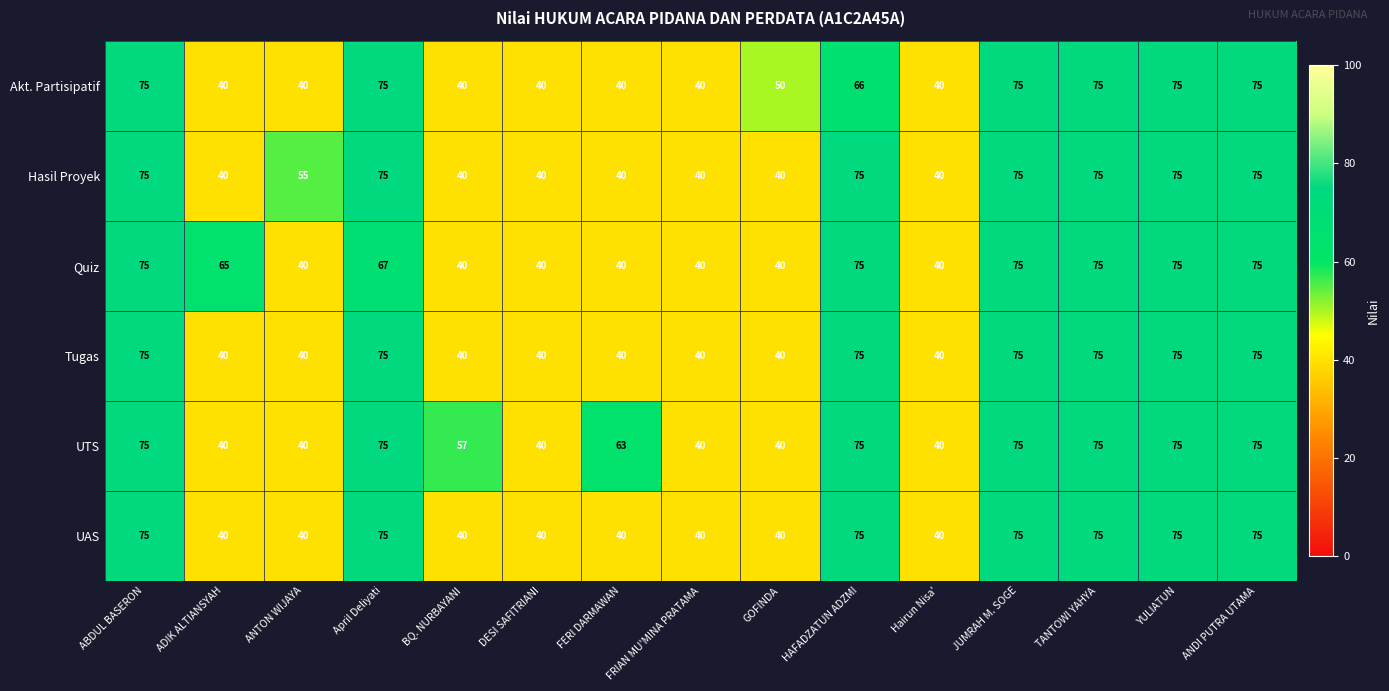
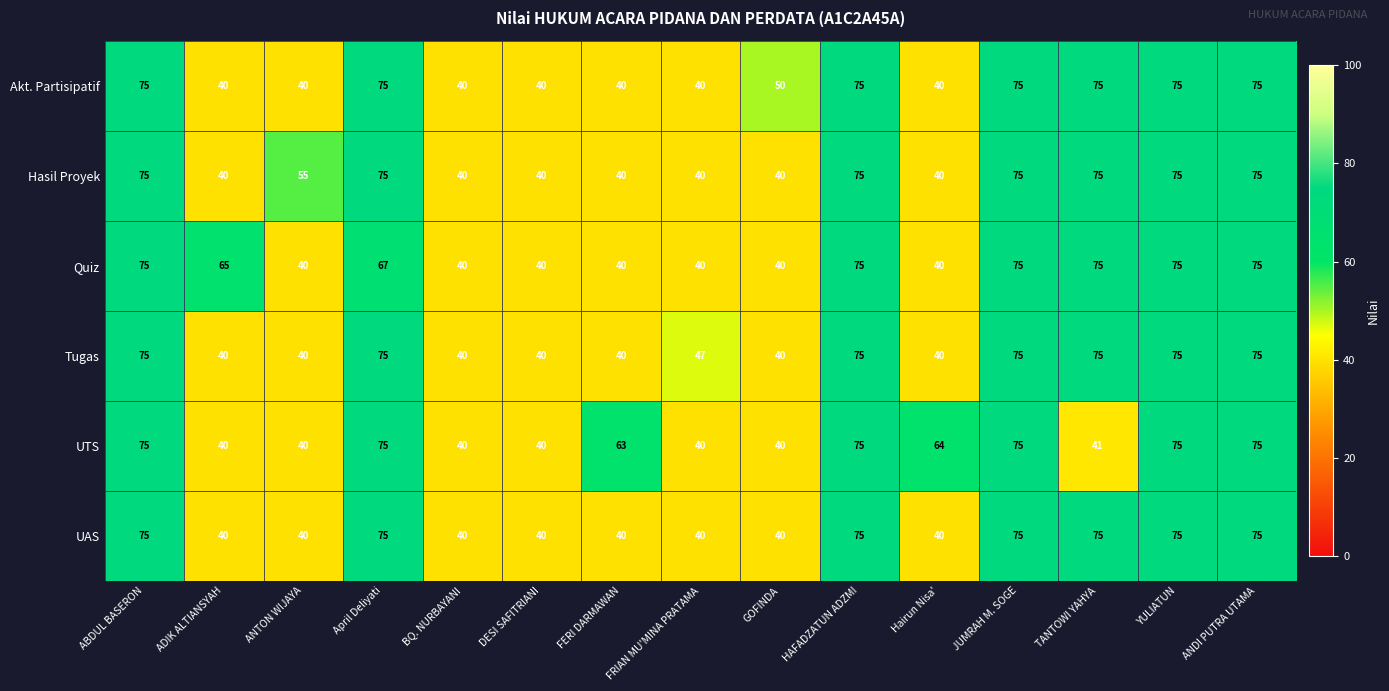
  {
    "Akt. Partisipatif": {
      "ABDUL BASERON": 75,
      "ADIK ALTIANSYAH": 40,
      "ANTON WIJAYA": 40,
      "April Deliyati": 75,
      "BQ. NURBAYANI": 40,
      "DESI SAFITRIANI": 40,
      "FERI DARMAWAN": 40,
      "FRIAN MU'MINA PRATAMA": 40,
      "GOFINDA": 50,
-     "HAFADZATUN ADZMI": 66,
+     "HAFADZATUN ADZMI": 75,
      "Hairun Nisa'": 40,
      "JUMRAH M. SOGE": 75,
      "TANTOWI YAHYA": 75,
      "YULIATUN": 75,
      "ANDI PUTRA UTAMA": 75
    },
    "Hasil Proyek": {
      "ABDUL BASERON": 75,
      "ADIK ALTIANSYAH": 40,
      "ANTON WIJAYA": 55,
      "April Deliyati": 75,
      "BQ. NURBAYANI": 40,
      "DESI SAFITRIANI": 40,
      "FERI DARMAWAN": 40,
      "FRIAN MU'MINA PRATAMA": 40,
      "GOFINDA": 40,
      "HAFADZATUN ADZMI": 75,
      "Hairun Nisa'": 40,
      "JUMRAH M. SOGE": 75,
      "TANTOWI YAHYA": 75,
      "YULIATUN": 75,
      "ANDI PUTRA UTAMA": 75
    },
    "Quiz": {
      "ABDUL BASERON": 75,
      "ADIK ALTIANSYAH": 65,
      "ANTON WIJAYA": 40,
      "April Deliyati": 67,
      "BQ. NURBAYANI": 40,
      "DESI SAFITRIANI": 40,
      "FERI DARMAWAN": 40,
      "FRIAN MU'MINA PRATAMA": 40,
      "GOFINDA": 40,
      "HAFADZATUN ADZMI": 75,
      "Hairun Nisa'": 40,
      "JUMRAH M. SOGE": 75,
      "TANTOWI YAHYA": 75,
      "YULIATUN": 75,
      "ANDI PUTRA UTAMA": 75
    },
    "Tugas": {
      "ABDUL BASERON": 75,
      "ADIK ALTIANSYAH": 40,
      "ANTON WIJAYA": 40,
      "April Deliyati": 75,
      "BQ. NURBAYANI": 40,
      "DESI SAFITRIANI": 40,
      "FERI DARMAWAN": 40,
-     "FRIAN MU'MINA PRATAMA": 40,
+     "FRIAN MU'MINA PRATAMA": 47,
      "GOFINDA": 40,
      "HAFADZATUN ADZMI": 75,
      "Hairun Nisa'": 40,
      "JUMRAH M. SOGE": 75,
      "TANTOWI YAHYA": 75,
      "YULIATUN": 75,
      "ANDI PUTRA UTAMA": 75
    },
    "UTS": {
      "ABDUL BASERON": 75,
      "ADIK ALTIANSYAH": 40,
      "ANTON WIJAYA": 40,
      "April Deliyati": 75,
-     "BQ. NURBAYANI": 57,
+     "BQ. NURBAYANI": 40,
      "DESI SAFITRIANI": 40,
      "FERI DARMAWAN": 63,
      "FRIAN MU'MINA PRATAMA": 40,
      "GOFINDA": 40,
      "HAFADZATUN ADZMI": 75,
-     "Hairun Nisa'": 40,
+     "Hairun Nisa'": 64,
      "JUMRAH M. SOGE": 75,
-     "TANTOWI YAHYA": 75,
+     "TANTOWI YAHYA": 41,
      "YULIATUN": 75,
      "ANDI PUTRA UTAMA": 75
    },
    "UAS": {
      "ABDUL BASERON": 75,
      "ADIK ALTIANSYAH": 40,
      "ANTON WIJAYA": 40,
      "April Deliyati": 75,
      "BQ. NURBAYANI": 40,
      "DESI SAFITRIANI": 40,
      "FERI DARMAWAN": 40,
      "FRIAN MU'MINA PRATAMA": 40,
      "GOFINDA": 40,
      "HAFADZATUN ADZMI": 75,
      "Hairun Nisa'": 40,
      "JUMRAH M. SOGE": 75,
      "TANTOWI YAHYA": 75,
      "YULIATUN": 75,
      "ANDI PUTRA UTAMA": 75
    }
  }
